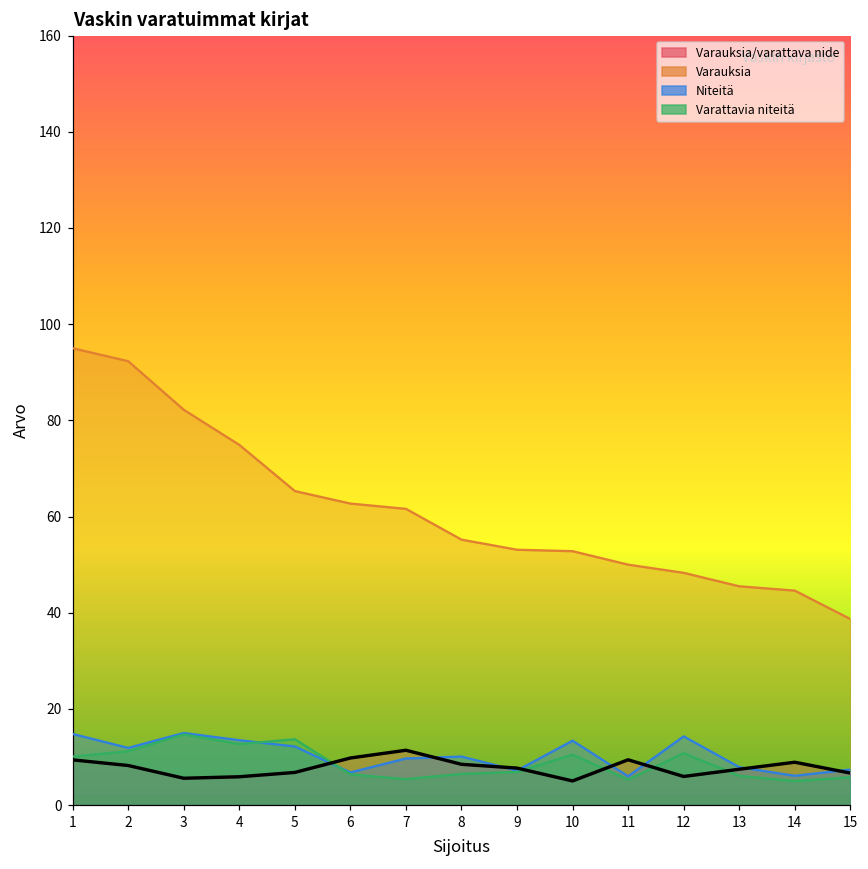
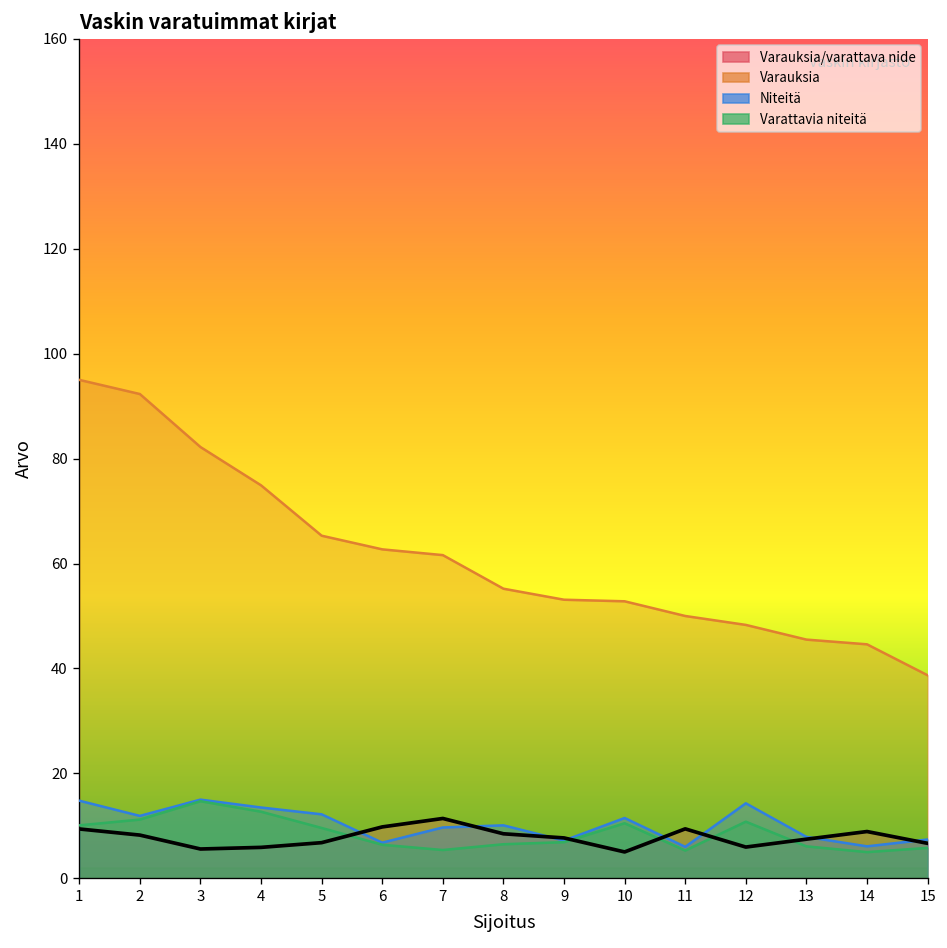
  {
    "Niteitä": {
      "1": 15,
      "2": 12,
      "4": 14,
      "5": 12,
      "7": 10,
      "8": 10,
-     "10": 13,
+     "10": 12,
      "11": 6,
      "12": 14,
      "14": 6,
      "15": 7
    },
    "Varattavia niteitä": {
      "1": 10,
      "2": 11,
      "4": 13,
-     "5": 14,
+     "5": 10,
      "7": 5,
      "8": 7,
      "10": 11,
      "11": 5,
      "12": 11,
      "13": 6,
      "14": 5,
      "15": 6
    }
  }
